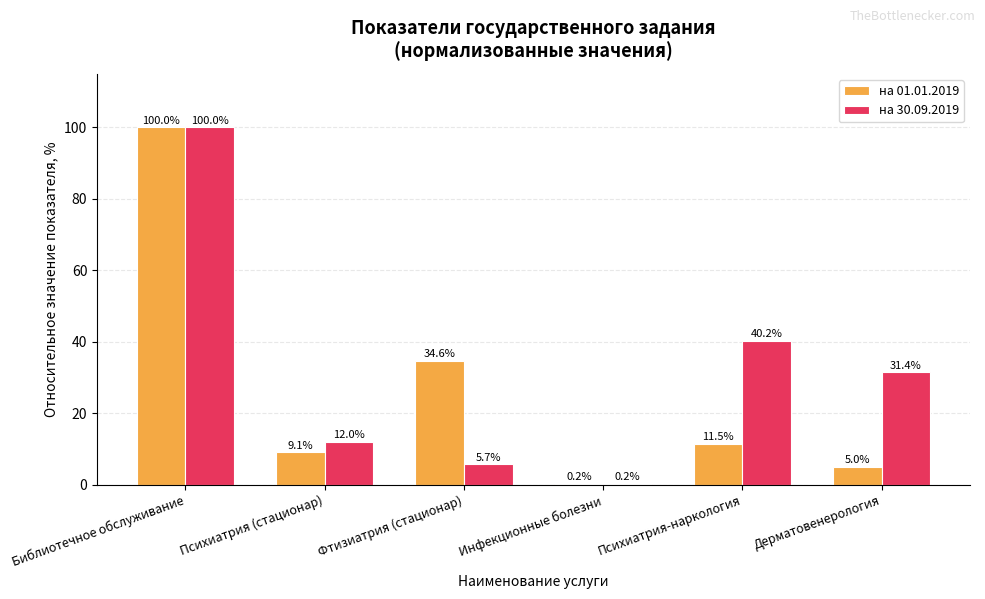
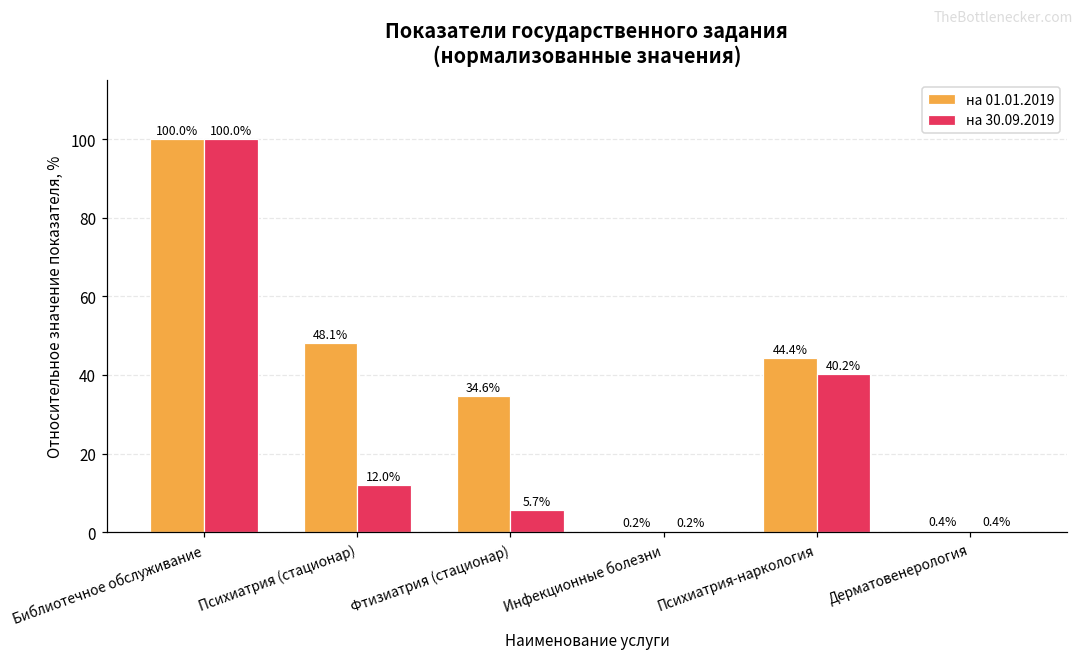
  {
    "на 01.01.2019": {
      "Библиотечное обслуживание": "100.0%",
-     "Психиатрия (стационар)": "9.1%",
+     "Психиатрия (стационар)": "48.1%",
      "Фтизиатрия (стационар)": "34.6%",
      "Инфекционные болезни": "0.2%",
-     "Психиатрия-наркология": "11.5%",
-     "Дерматовенерология": "5.0%"
+     "Психиатрия-наркология": "44.4%",
+     "Дерматовенерология": "0.4%"
    },
    "на 30.09.2019": {
      "Библиотечное обслуживание": "100.0%",
      "Психиатрия (стационар)": "12.0%",
      "Фтизиатрия (стационар)": "5.7%",
      "Инфекционные болезни": "0.2%",
      "Психиатрия-наркология": "40.2%",
-     "Дерматовенерология": "31.4%"
+     "Дерматовенерология": "0.4%"
    }
  }
